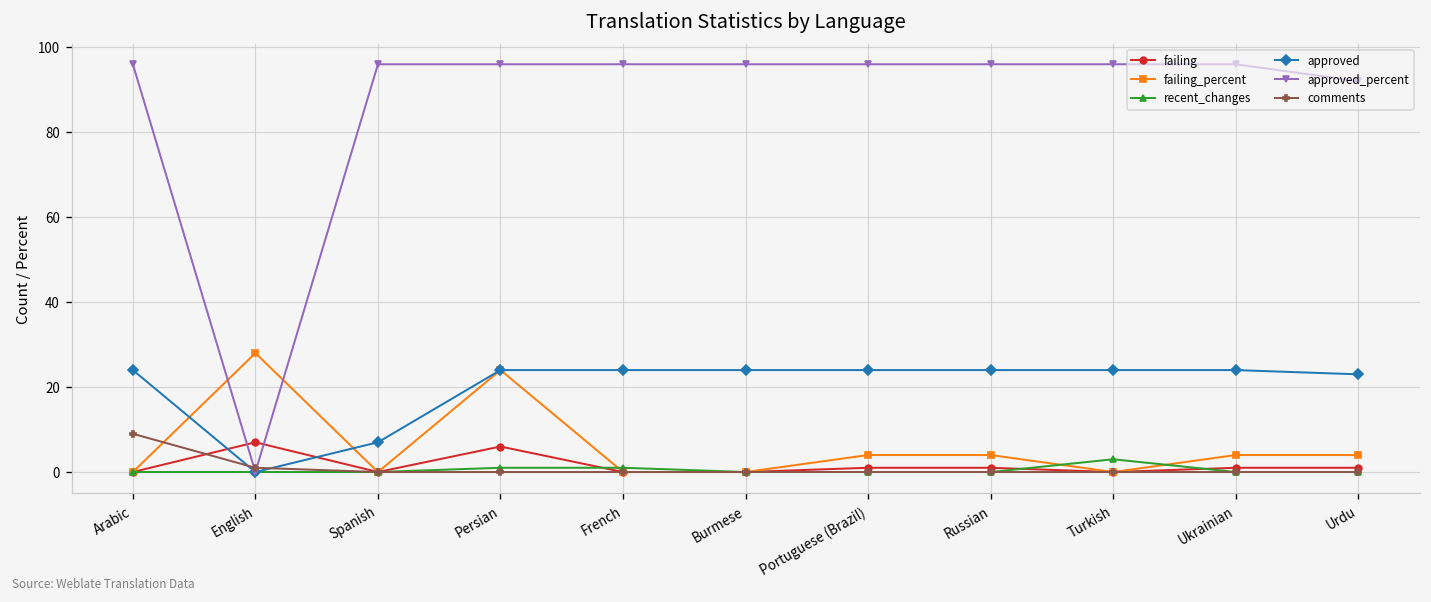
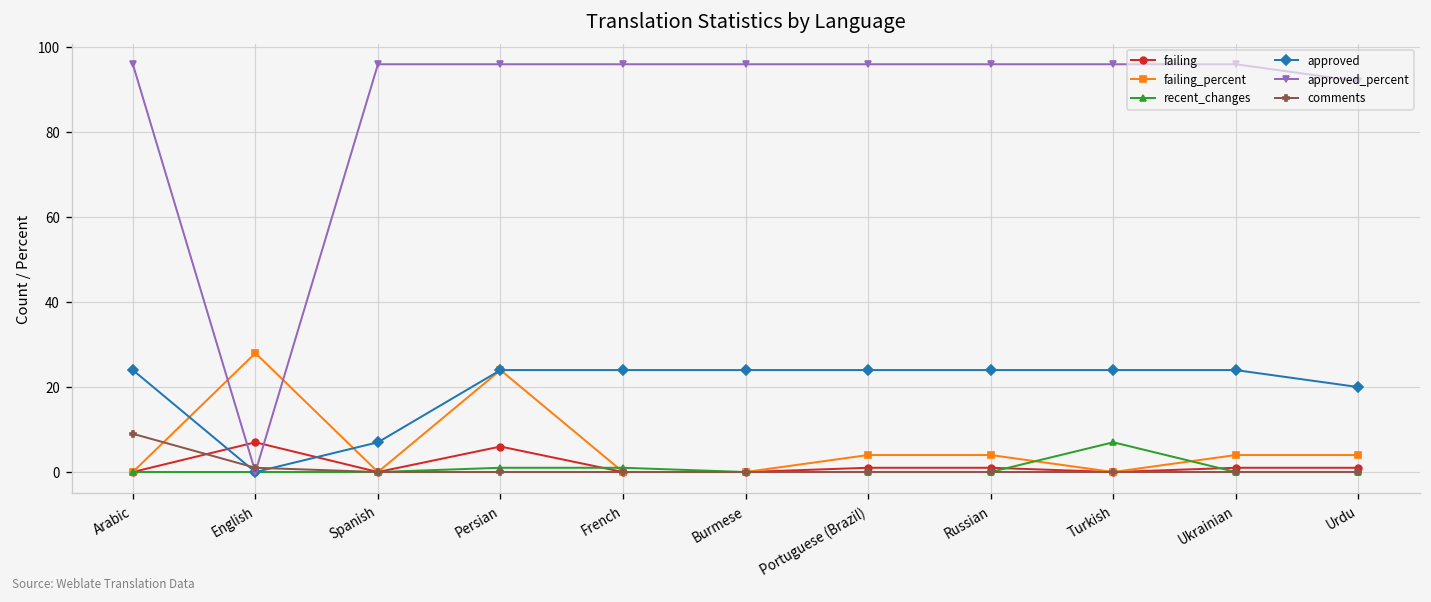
  {
    "failing": {
      "English": 7,
      "Persian": 6,
      "Portuguese (Brazil)": 1,
      "Russian": 1,
      "Ukrainian": 1,
      "Urdu": 1
    },
    "failing_percent": {
      "English": 28,
      "Portuguese (Brazil)": 4,
      "Russian": 4,
      "Ukrainian": 4,
      "Urdu": 4
    },
    "recent_changes": {
      "Persian": 1,
      "French": 1,
-     "Turkish": 3
+     "Turkish": 7
    },
    "approved": {
      "Arabic": 24,
      "Spanish": 7,
      "French": 24,
      "Burmese": 24,
      "Portuguese (Brazil)": 24,
      "Russian": 24,
      "Turkish": 24,
      "Ukrainian": 24,
-     "Urdu": 23
+     "Urdu": 20
    },
    "approved_percent": {
      "Arabic": 96,
      "Spanish": 96,
      "Persian": 96,
      "French": 96,
      "Burmese": 96,
      "Portuguese (Brazil)": 96,
      "Russian": 96,
      "Turkish": 96
    },
    "comments": {
      "Arabic": 9,
      "English": 1,
      "Persian": 0
    }
  }
